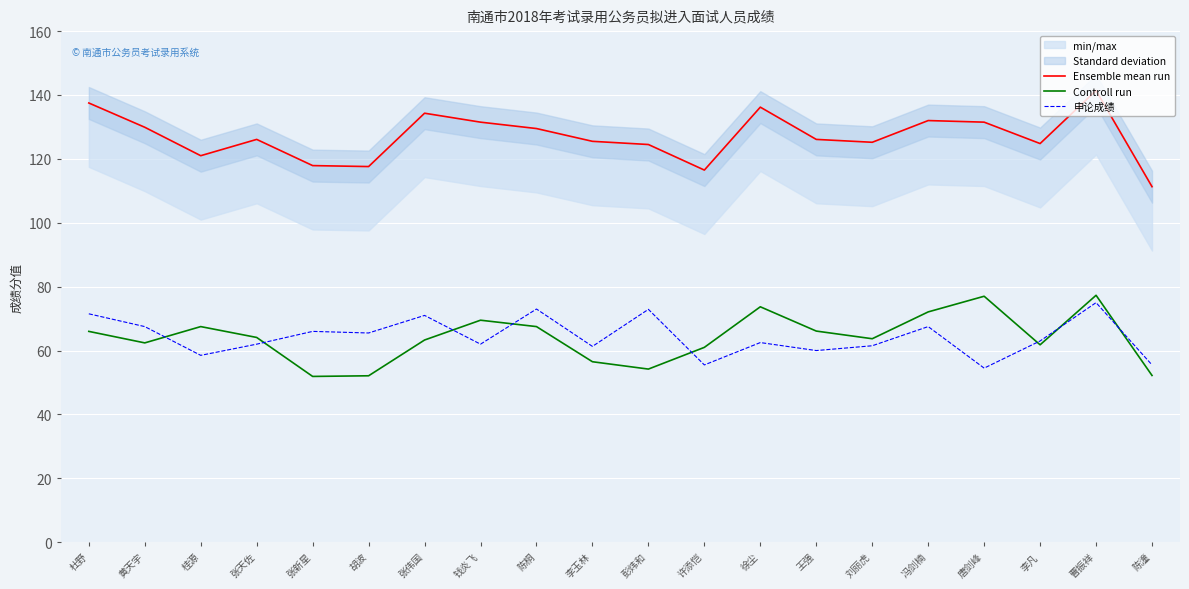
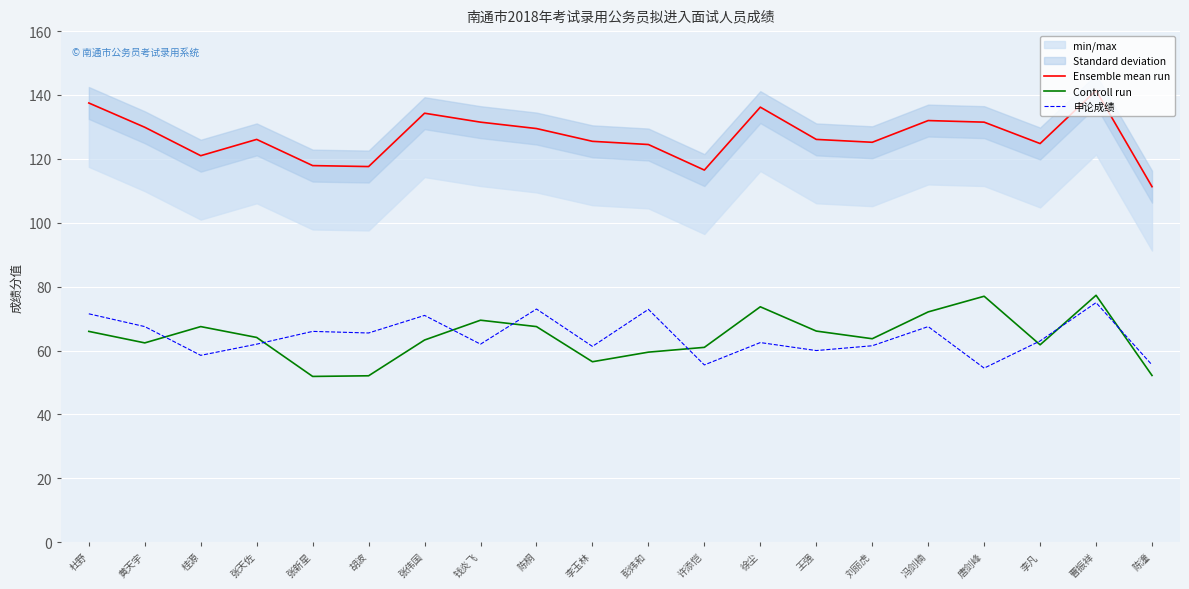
  {
    "Controll run": {
      "杜野": 66,
      "黄天宇": 62,
      "桂源": 68,
      "张天佐": 64,
      "张新星": 52,
      "胡波": 52,
      "张伟国": 63,
      "钱炎飞": 70,
      "陈桐": 68,
      "李玉林": 57,
-     "彭炜和": 54,
+     "彭炜和": 60,
      "许添恺": 61,
      "徐尘": 74,
      "王强": 66,
      "刘丽虎": 64,
      "冯剑楠": 72,
      "唐剑峰": 77,
      "李凡": 62,
      "曹振祥": 77,
      "陈潼": 52
    },
    "申论成绩": {
      "杜野": 72,
      "黄天宇": 68,
      "桂源": 59,
      "张天佐": 62,
      "张新星": 66,
      "胡波": 66,
      "张伟国": 71,
      "钱炎飞": 62,
      "陈桐": 73,
      "李玉林": 61,
      "彭炜和": 73,
      "许添恺": 56,
      "徐尘": 63,
      "王强": 60,
      "刘丽虎": 62,
      "冯剑楠": 68,
      "唐剑峰": 55,
      "李凡": 63,
      "曹振祥": 75,
      "陈潼": 56
    }
  }
